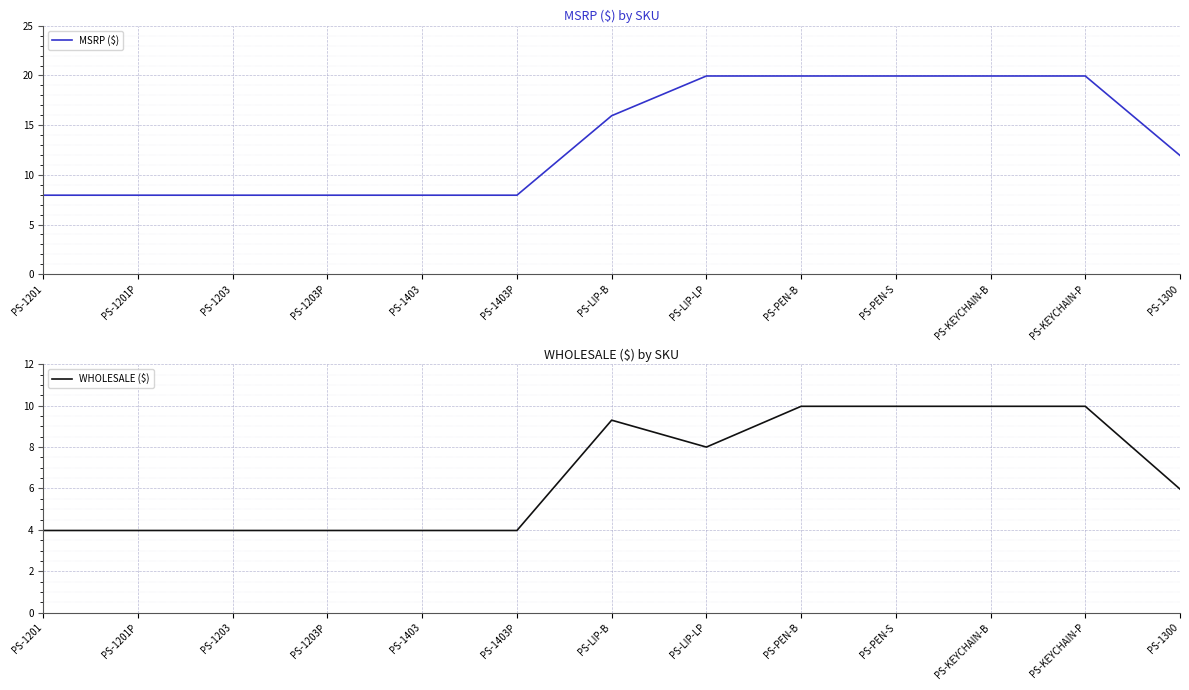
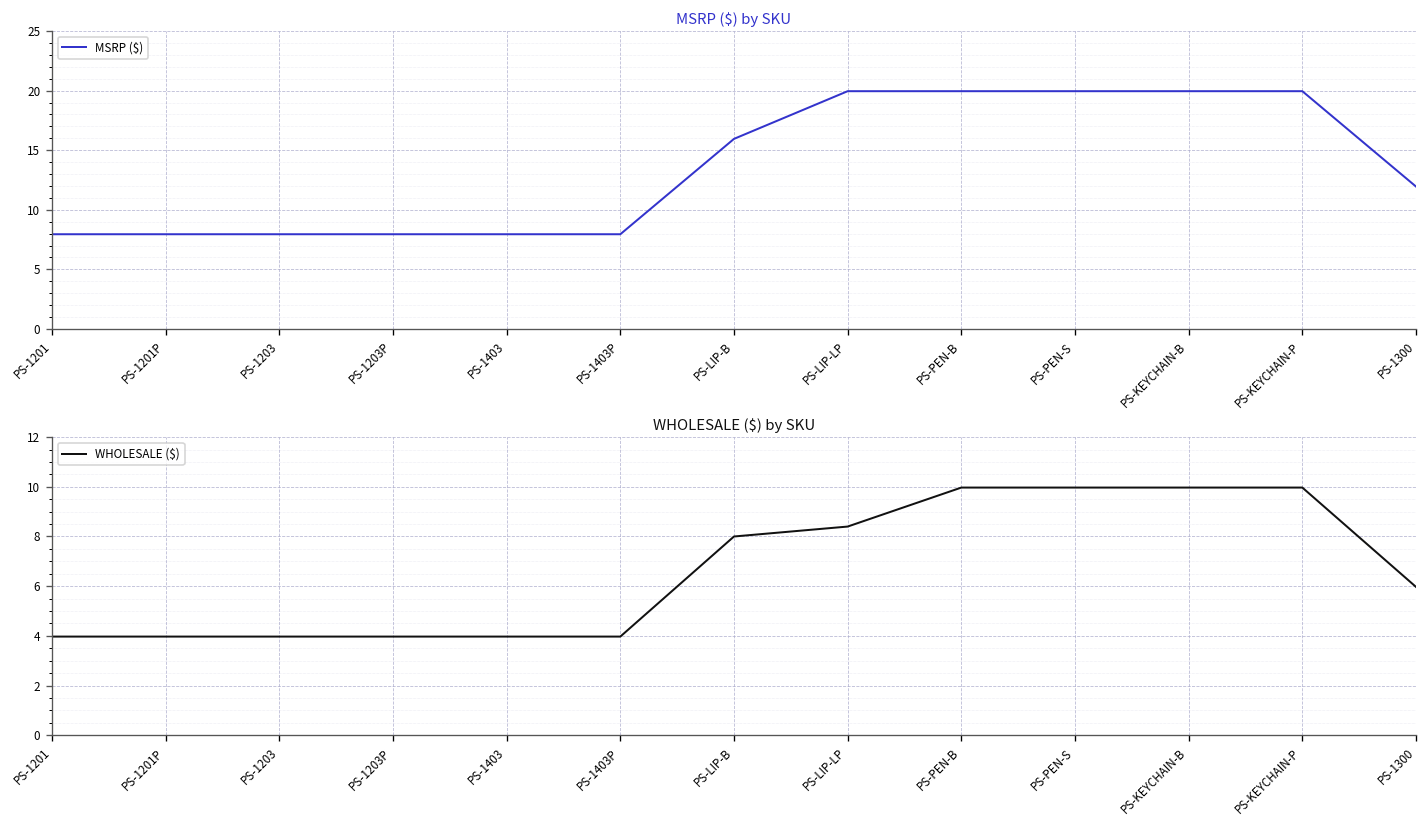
  {
    "MSRP ($) by SKU": {
      "PS-1201": 8,
      "PS-1201P": 8,
      "PS-1203": 8,
      "PS-1203P": 8,
      "PS-1403": 8,
      "PS-1403P": 8,
      "PS-LIP-B": 16,
      "PS-LIP-LP": 20,
      "PS-PEN-B": 20,
      "PS-PEN-S": 20,
      "PS-KEYCHAIN-B": 20,
      "PS-KEYCHAIN-P": 20,
      "PS-1300": 12
    },
    "WHOLESALE ($) by SKU": {
      "PS-1201": 4.0,
      "PS-1201P": 4.0,
      "PS-1203": 4.0,
      "PS-1203P": 4.0,
      "PS-1403": 4.0,
      "PS-1403P": 4.0,
-     "PS-LIP-B": 9.3,
-     "PS-LIP-LP": 8.0,
+     "PS-LIP-B": 8.0,
+     "PS-LIP-LP": 8.4,
      "PS-PEN-B": 10.0,
      "PS-PEN-S": 10.0,
      "PS-KEYCHAIN-B": 10.0,
      "PS-KEYCHAIN-P": 10.0,
      "PS-1300": 6.0
    }
  }
